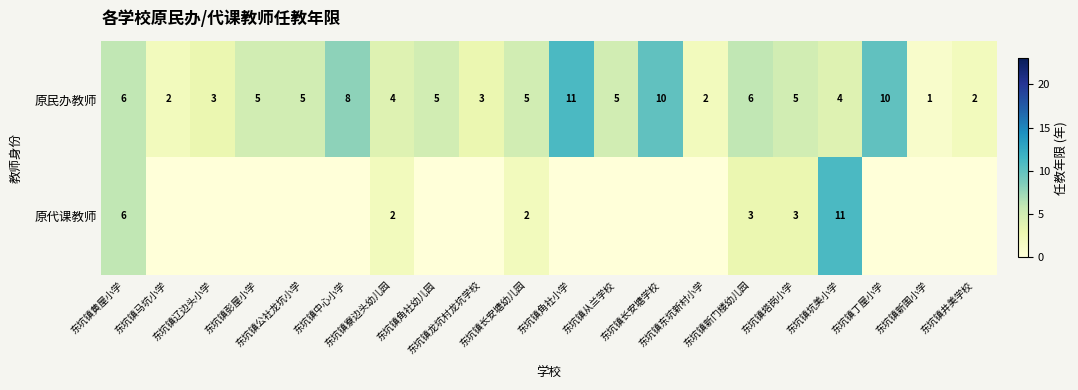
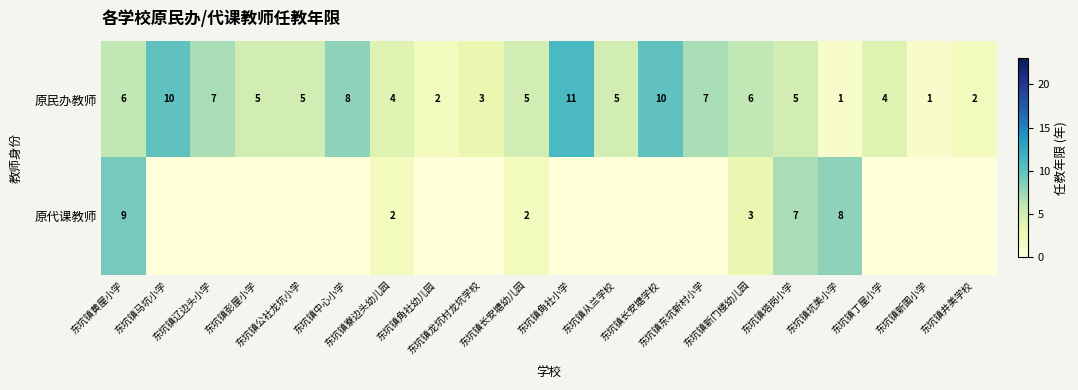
  {
    "原民办教师": {
      "东坑镇黄屋小学": 6,
-     "东坑镇马坑小学": 2,
-     "东坑镇辽边头小学": 3,
+     "东坑镇马坑小学": 10,
+     "东坑镇辽边头小学": 7,
      "东坑镇彭屋小学": 5,
      "东坑镇公社龙坑小学": 5,
      "东坑镇中心小学": 8,
      "东坑镇寮边头幼儿园": 4,
-     "东坑镇角社幼儿园": 5,
+     "东坑镇角社幼儿园": 2,
      "东坑镇龙坑村龙坑学校": 3,
      "东坑镇长安塘幼儿园": 5,
      "东坑镇角社小学": 11,
      "东坑镇从兰学校": 5,
      "东坑镇长安塘学校": 10,
-     "东坑镇东坑新村小学": 2,
+     "东坑镇东坑新村小学": 7,
      "东坑镇新门楼幼儿园": 6,
      "东坑镇塔岗小学": 5,
-     "东坑镇坑美小学": 4,
-     "东坑镇丁屋小学": 10,
+     "东坑镇坑美小学": 1,
+     "东坑镇丁屋小学": 4,
      "东坑镇新围小学": 1,
      "东坑镇井美学校": 2
    },
    "原代课教师": {
-     "东坑镇黄屋小学": 6,
+     "东坑镇黄屋小学": 9,
      "东坑镇寮边头幼儿园": 2,
      "东坑镇长安塘幼儿园": 2,
      "东坑镇新门楼幼儿园": 3,
-     "东坑镇塔岗小学": 3,
-     "东坑镇坑美小学": 11
+     "东坑镇塔岗小学": 7,
+     "东坑镇坑美小学": 8
    }
  }
